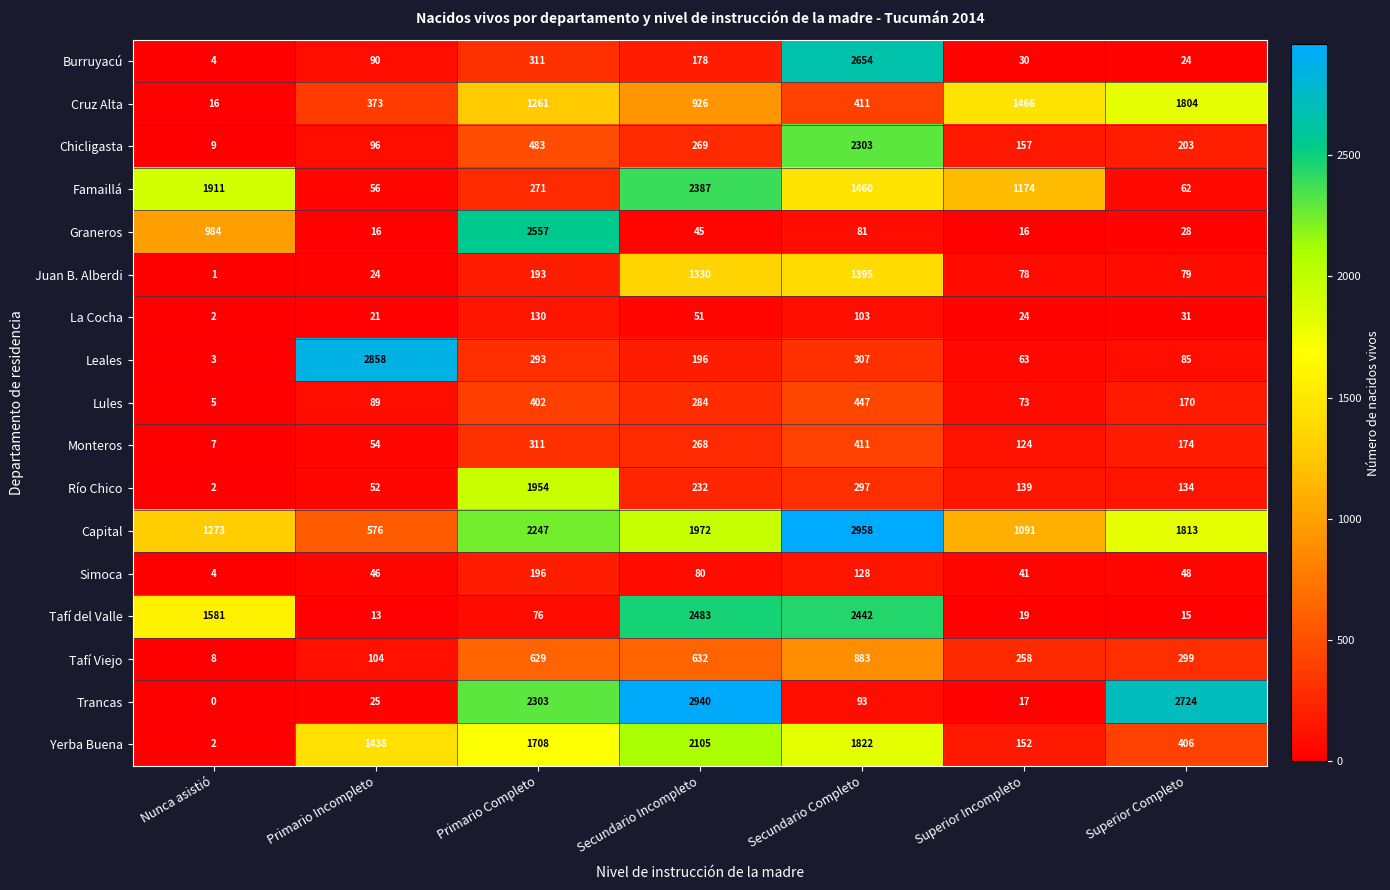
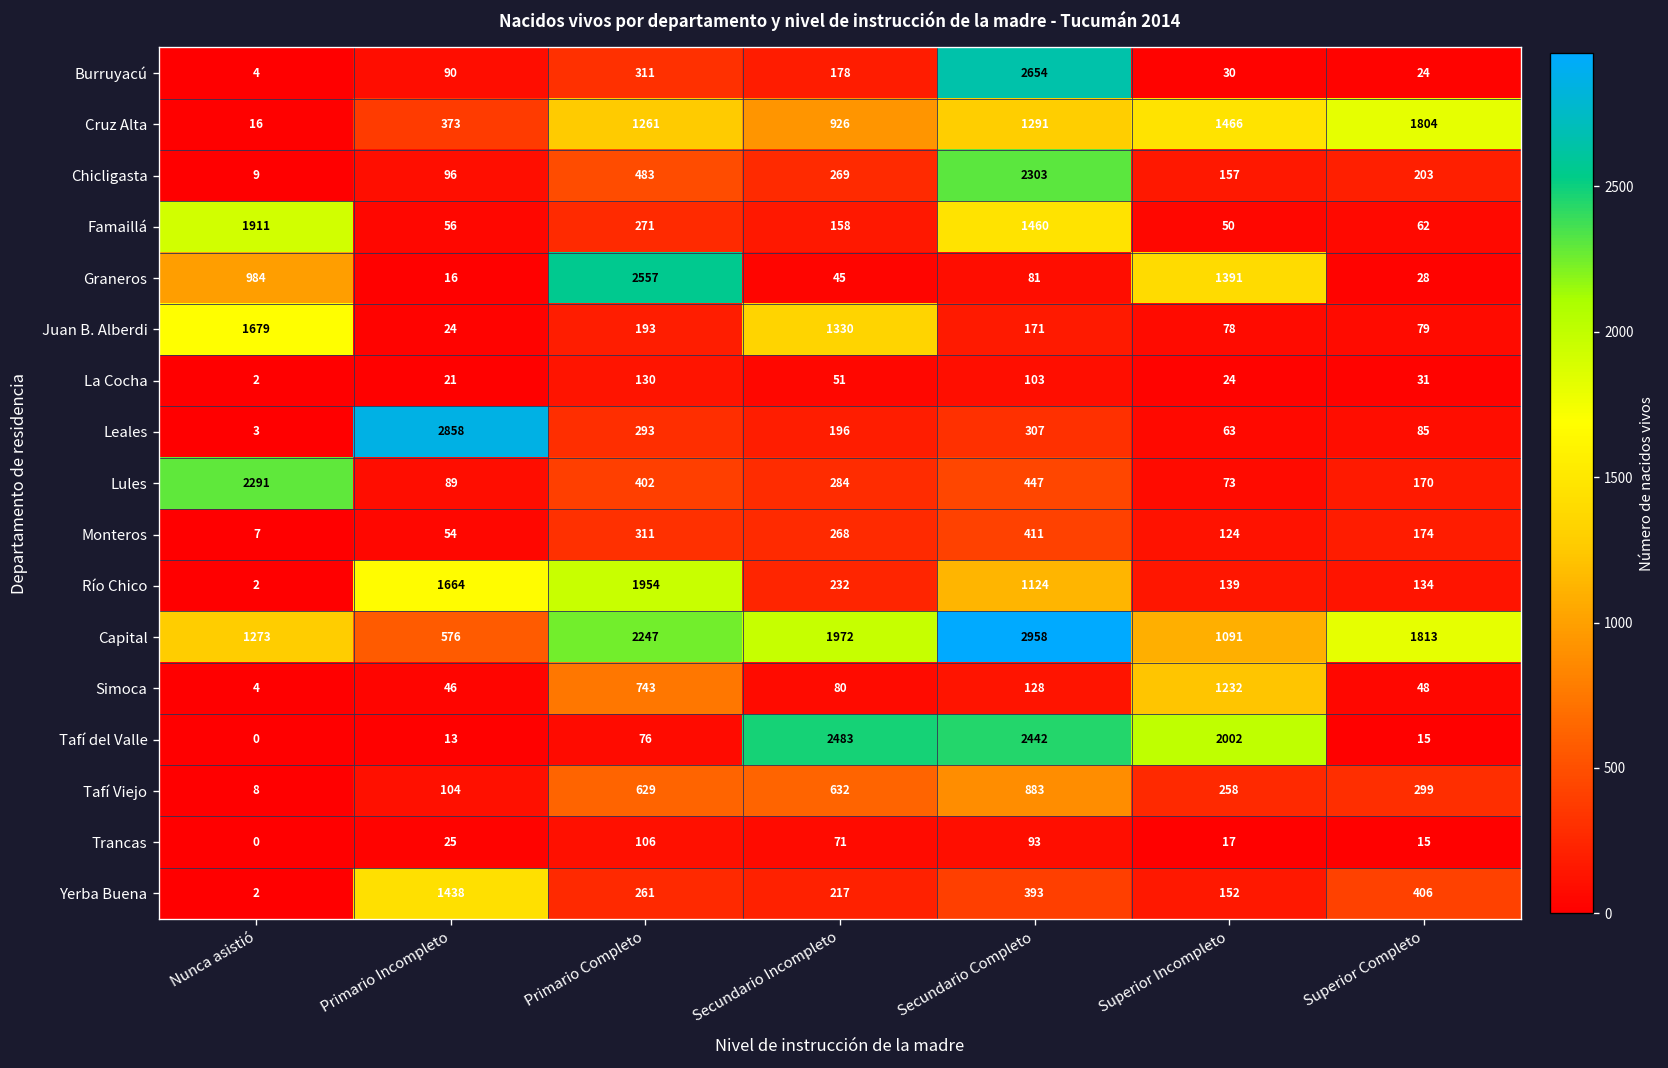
  {
    "Burruyacú": {
      "Nunca asistió": 4,
      "Primario Incompleto": 90,
      "Primario Completo": 311,
      "Secundario Incompleto": 178,
      "Secundario Completo": 2654,
      "Superior Incompleto": 30,
      "Superior Completo": 24
    },
    "Cruz Alta": {
      "Nunca asistió": 16,
      "Primario Incompleto": 373,
      "Primario Completo": 1261,
      "Secundario Incompleto": 926,
-     "Secundario Completo": 411,
+     "Secundario Completo": 1291,
      "Superior Incompleto": 1466,
      "Superior Completo": 1804
    },
    "Chicligasta": {
      "Nunca asistió": 9,
      "Primario Incompleto": 96,
      "Primario Completo": 483,
      "Secundario Incompleto": 269,
      "Secundario Completo": 2303,
      "Superior Incompleto": 157,
      "Superior Completo": 203
    },
    "Famaillá": {
      "Nunca asistió": 1911,
      "Primario Incompleto": 56,
      "Primario Completo": 271,
-     "Secundario Incompleto": 2387,
+     "Secundario Incompleto": 158,
      "Secundario Completo": 1460,
-     "Superior Incompleto": 1174,
+     "Superior Incompleto": 50,
      "Superior Completo": 62
    },
    "Graneros": {
      "Nunca asistió": 984,
      "Primario Incompleto": 16,
      "Primario Completo": 2557,
      "Secundario Incompleto": 45,
      "Secundario Completo": 81,
-     "Superior Incompleto": 16,
+     "Superior Incompleto": 1391,
      "Superior Completo": 28
    },
    "Juan B. Alberdi": {
-     "Nunca asistió": 1,
+     "Nunca asistió": 1679,
      "Primario Incompleto": 24,
      "Primario Completo": 193,
      "Secundario Incompleto": 1330,
-     "Secundario Completo": 1395,
+     "Secundario Completo": 171,
      "Superior Incompleto": 78,
      "Superior Completo": 79
    },
    "La Cocha": {
      "Nunca asistió": 2,
      "Primario Incompleto": 21,
      "Primario Completo": 130,
      "Secundario Incompleto": 51,
      "Secundario Completo": 103,
      "Superior Incompleto": 24,
      "Superior Completo": 31
    },
    "Leales": {
      "Nunca asistió": 3,
      "Primario Incompleto": 2858,
      "Primario Completo": 293,
      "Secundario Incompleto": 196,
      "Secundario Completo": 307,
      "Superior Incompleto": 63,
      "Superior Completo": 85
    },
    "Lules": {
-     "Nunca asistió": 5,
+     "Nunca asistió": 2291,
      "Primario Incompleto": 89,
      "Primario Completo": 402,
      "Secundario Incompleto": 284,
      "Secundario Completo": 447,
      "Superior Incompleto": 73,
      "Superior Completo": 170
    },
    "Monteros": {
      "Nunca asistió": 7,
      "Primario Incompleto": 54,
      "Primario Completo": 311,
      "Secundario Incompleto": 268,
      "Secundario Completo": 411,
      "Superior Incompleto": 124,
      "Superior Completo": 174
    },
    "Río Chico": {
      "Nunca asistió": 2,
-     "Primario Incompleto": 52,
+     "Primario Incompleto": 1664,
      "Primario Completo": 1954,
      "Secundario Incompleto": 232,
-     "Secundario Completo": 297,
+     "Secundario Completo": 1124,
      "Superior Incompleto": 139,
      "Superior Completo": 134
    },
    "Capital": {
      "Nunca asistió": 1273,
      "Primario Incompleto": 576,
      "Primario Completo": 2247,
      "Secundario Incompleto": 1972,
      "Secundario Completo": 2958,
      "Superior Incompleto": 1091,
      "Superior Completo": 1813
    },
    "Simoca": {
      "Nunca asistió": 4,
      "Primario Incompleto": 46,
-     "Primario Completo": 196,
+     "Primario Completo": 743,
      "Secundario Incompleto": 80,
      "Secundario Completo": 128,
-     "Superior Incompleto": 41,
+     "Superior Incompleto": 1232,
      "Superior Completo": 48
    },
    "Tafí del Valle": {
-     "Nunca asistió": 1581,
+     "Nunca asistió": 0,
      "Primario Incompleto": 13,
      "Primario Completo": 76,
      "Secundario Incompleto": 2483,
      "Secundario Completo": 2442,
-     "Superior Incompleto": 19,
+     "Superior Incompleto": 2002,
      "Superior Completo": 15
    },
    "Tafí Viejo": {
      "Nunca asistió": 8,
      "Primario Incompleto": 104,
      "Primario Completo": 629,
      "Secundario Incompleto": 632,
      "Secundario Completo": 883,
      "Superior Incompleto": 258,
      "Superior Completo": 299
    },
    "Trancas": {
      "Nunca asistió": 0,
      "Primario Incompleto": 25,
-     "Primario Completo": 2303,
-     "Secundario Incompleto": 2940,
+     "Primario Completo": 106,
+     "Secundario Incompleto": 71,
      "Secundario Completo": 93,
      "Superior Incompleto": 17,
-     "Superior Completo": 2724
+     "Superior Completo": 15
    },
    "Yerba Buena": {
      "Nunca asistió": 2,
      "Primario Incompleto": 1438,
-     "Primario Completo": 1708,
-     "Secundario Incompleto": 2105,
-     "Secundario Completo": 1822,
+     "Primario Completo": 261,
+     "Secundario Incompleto": 217,
+     "Secundario Completo": 393,
      "Superior Incompleto": 152,
      "Superior Completo": 406
    }
  }
